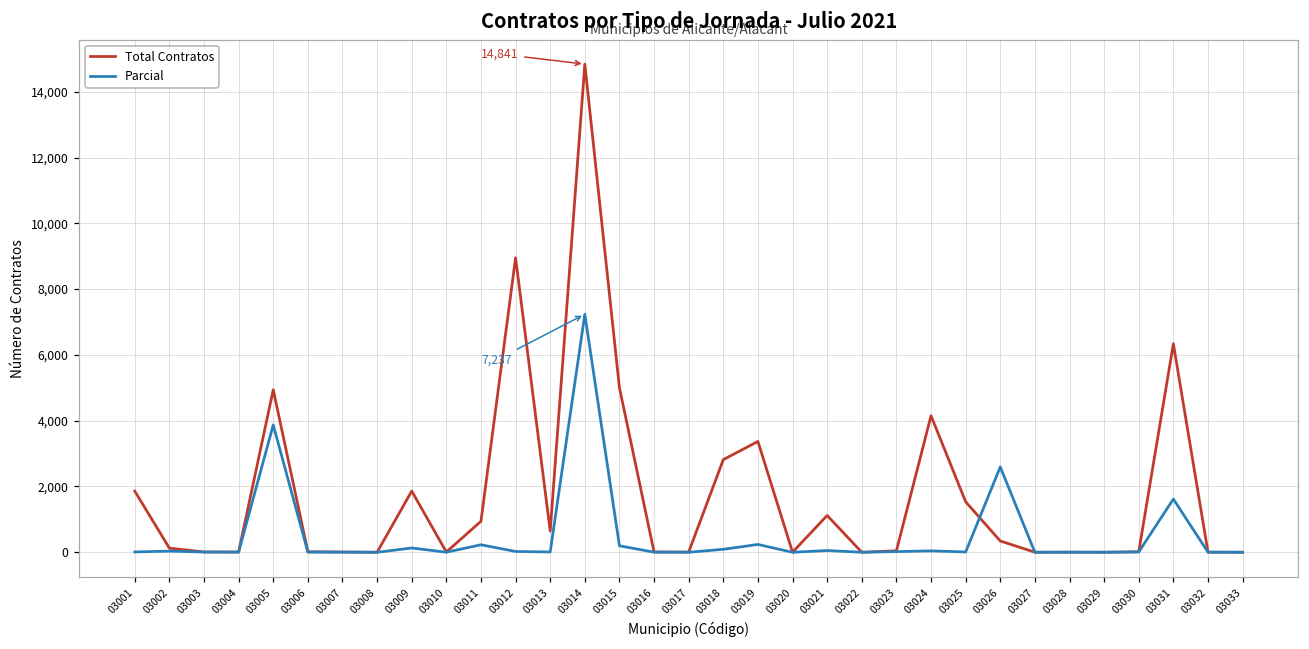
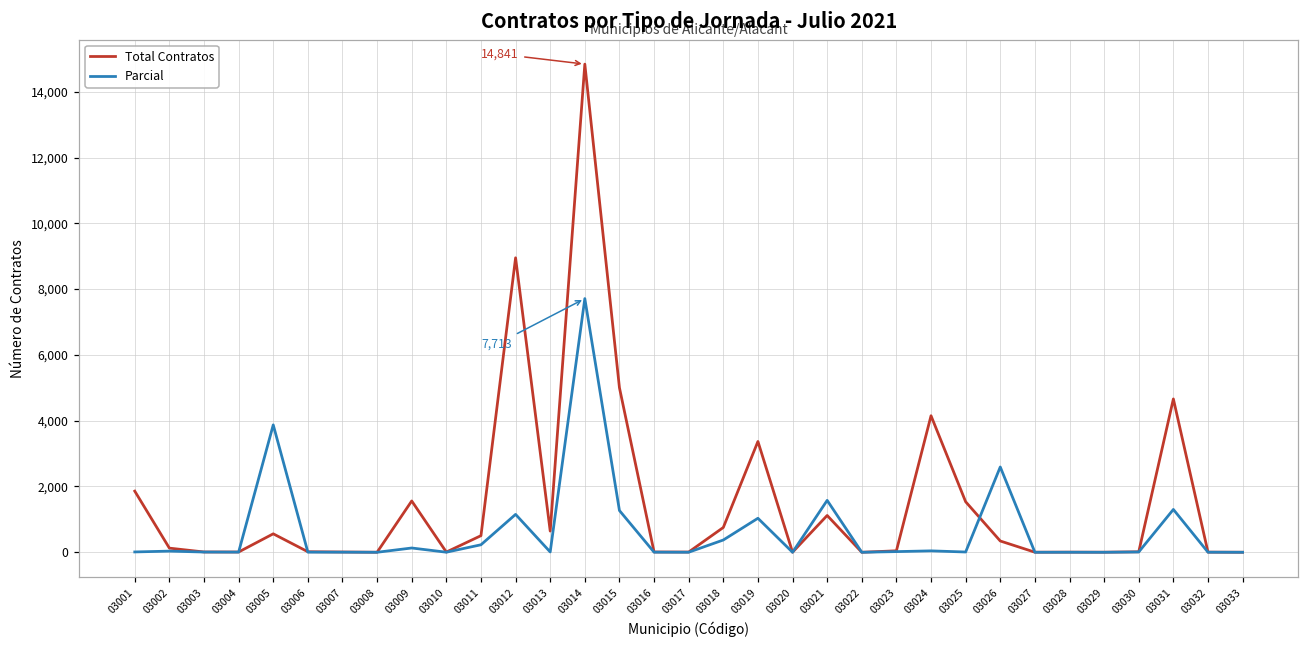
  {
    "Total Contratos": {
      "03001": "1,900",
      "03002": "100",
-     "03005": "4,900",
-     "03009": "1,900",
-     "03011": "900",
+     "03005": "600",
+     "03009": "1,600",
+     "03011": "500",
      "03012": "9,000",
      "03013": "600",
      "03015": "5,000",
-     "03018": "2,800",
+     "03018": "800",
      "03019": "3,400",
      "03021": "1,100",
      "03024": "4,200",
      "03025": "1,500",
      "03026": "300",
-     "03031": "6,300"
+     "03031": "4,700"
    },
    "Parcial": {
-     "03012": "0",
-     "03014": "7,237",
-     "03015": "200",
-     "03018": "100",
-     "03019": "200",
-     "03021": "100",
-     "03031": "1,600"
+     "03012": "1,200",
+     "03014": "7,713",
+     "03015": "1,300",
+     "03018": "400",
+     "03019": "1,000",
+     "03021": "1,600",
+     "03031": "1,300"
    }
  }
